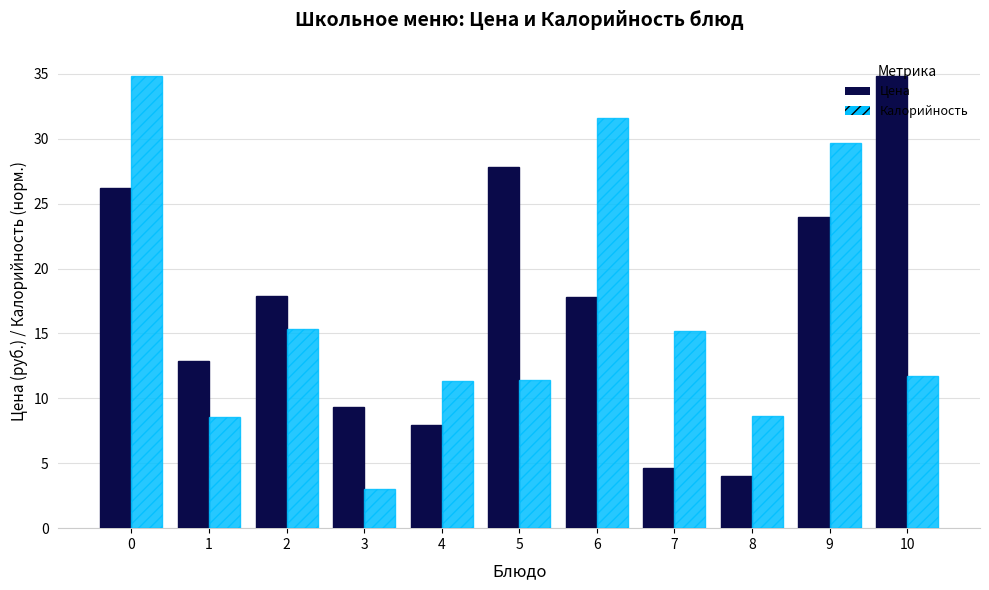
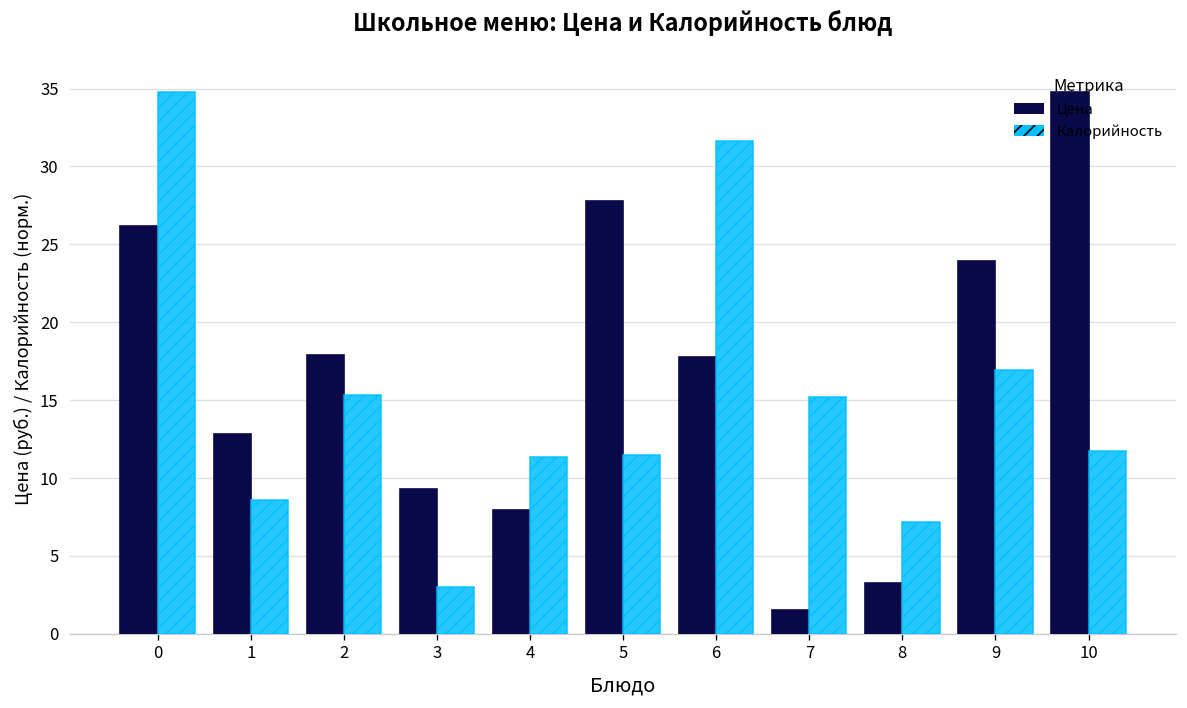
  {
    "Цена": {
      "0": 26.2,
      "1": 12.8,
      "2": 17.9,
      "3": 9.3,
      "4": 7.9,
      "5": 27.8,
      "6": 17.8,
-     "7": 4.7,
-     "8": 4.0,
+     "7": 1.5,
+     "8": 3.3,
      "9": 23.9,
      "10": 34.8
    },
    "Калорийность": {
      "0": 34.8,
      "1": 8.6,
      "2": 15.3,
      "3": 3.0,
      "4": 11.3,
      "5": 11.5,
      "6": 31.6,
      "7": 15.2,
-     "8": 8.7,
-     "9": 29.7,
+     "8": 7.2,
+     "9": 16.9,
      "10": 11.7
    }
  }
